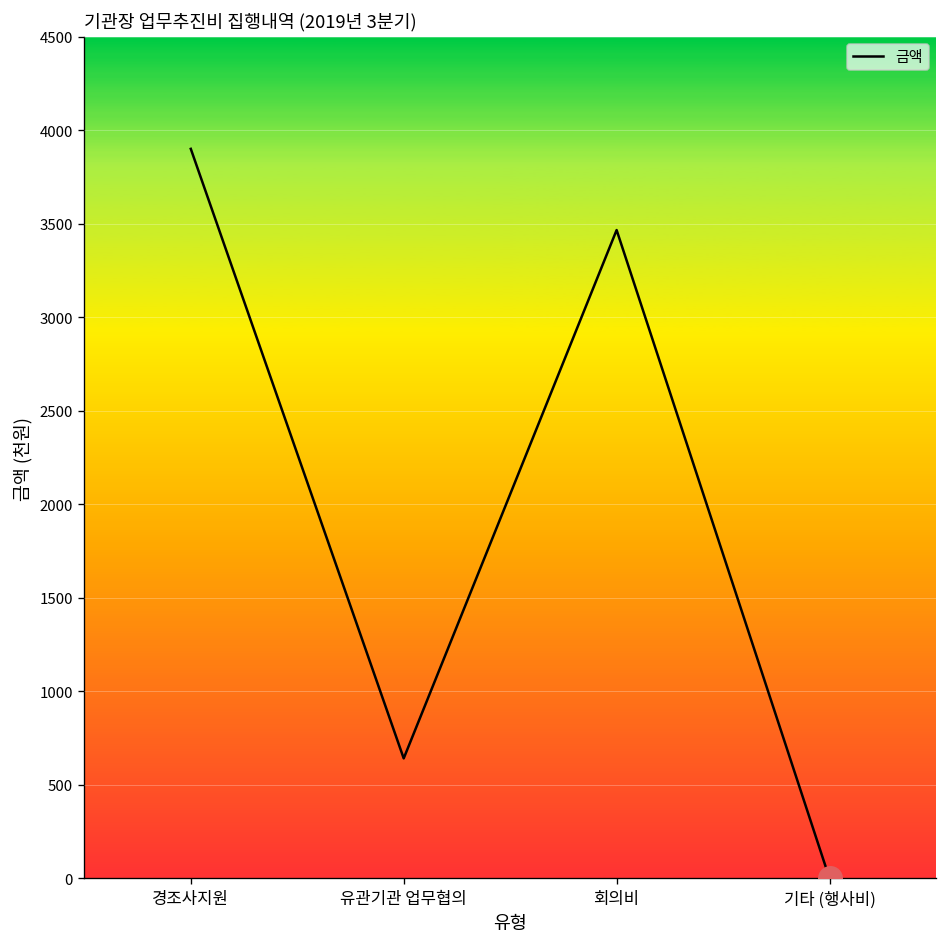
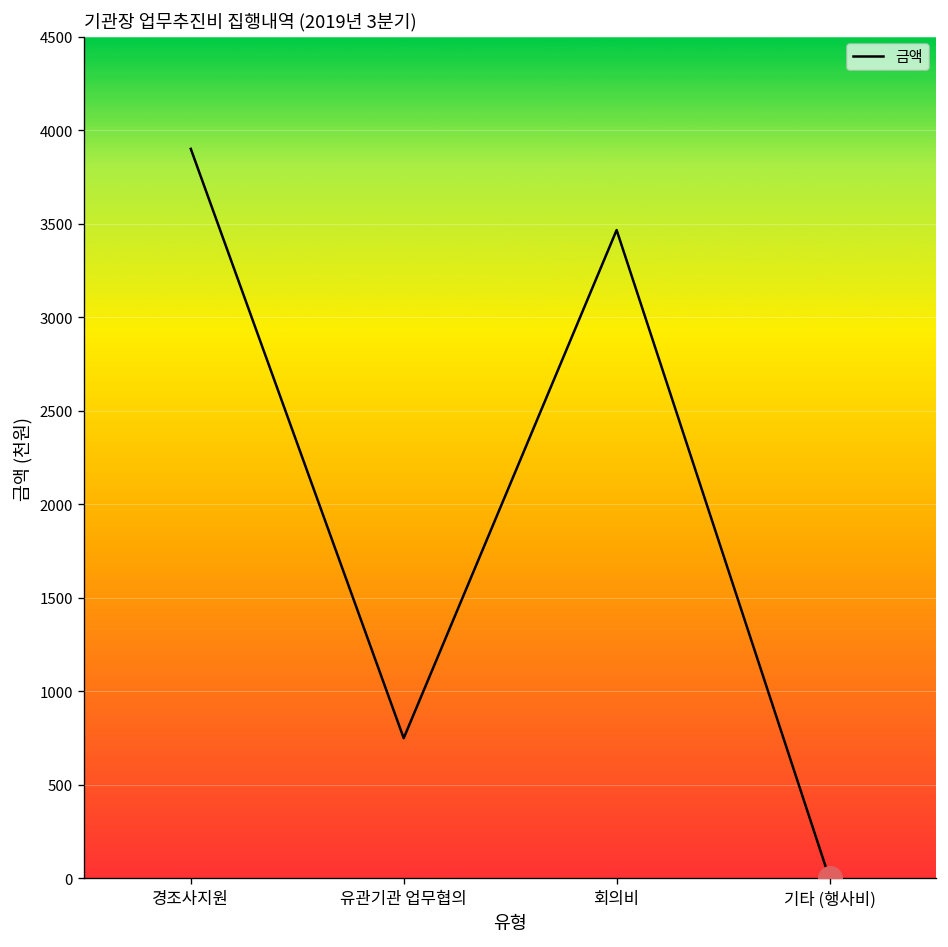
  {
    "금액": {
      "경조사지원": 3900,
-     "유관기관 업무협의": 640,
+     "유관기관 업무협의": 750,
      "회의비": 3470
    }
  }
